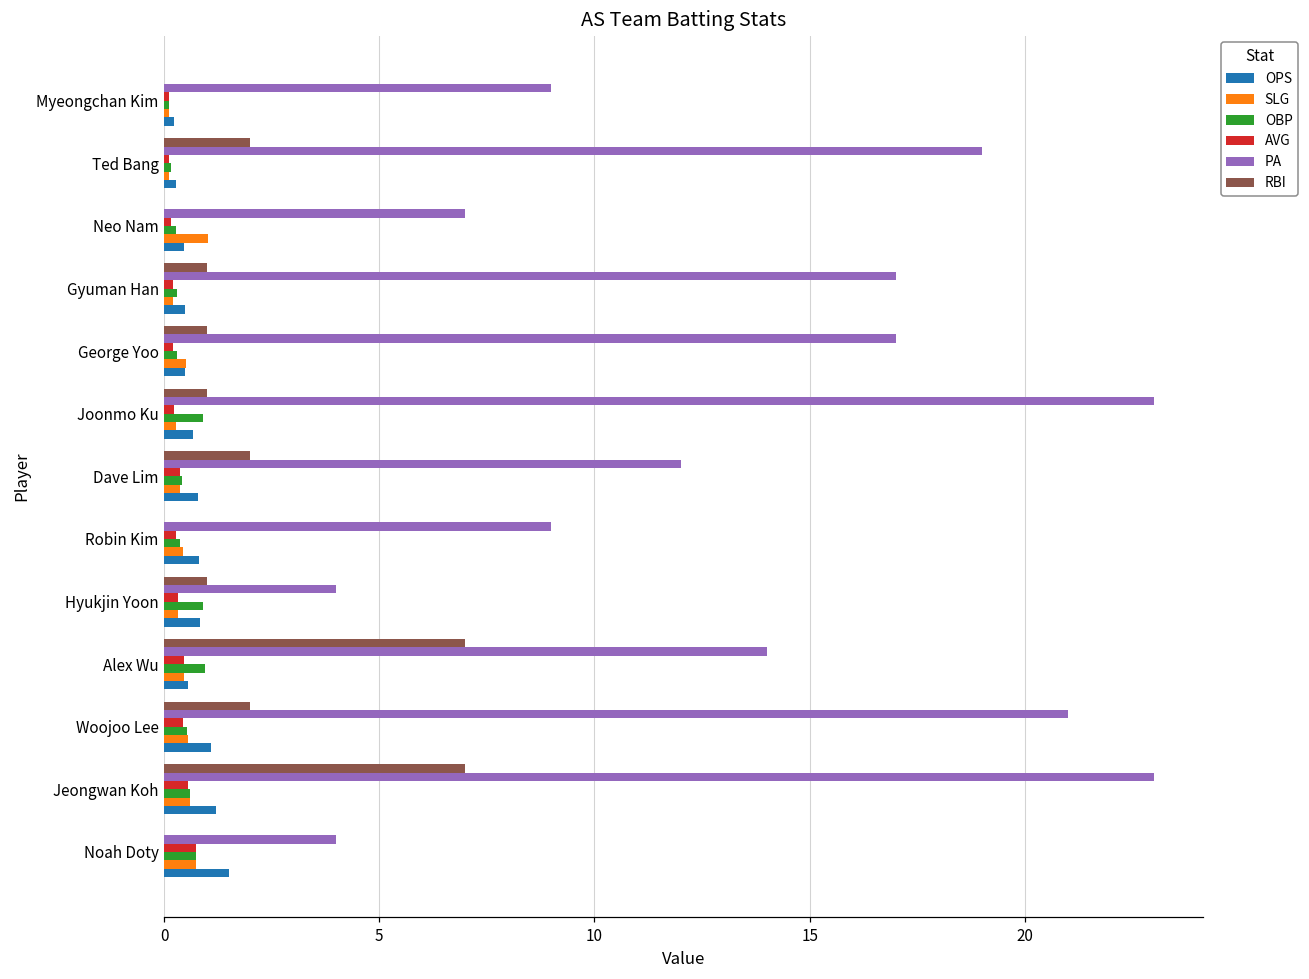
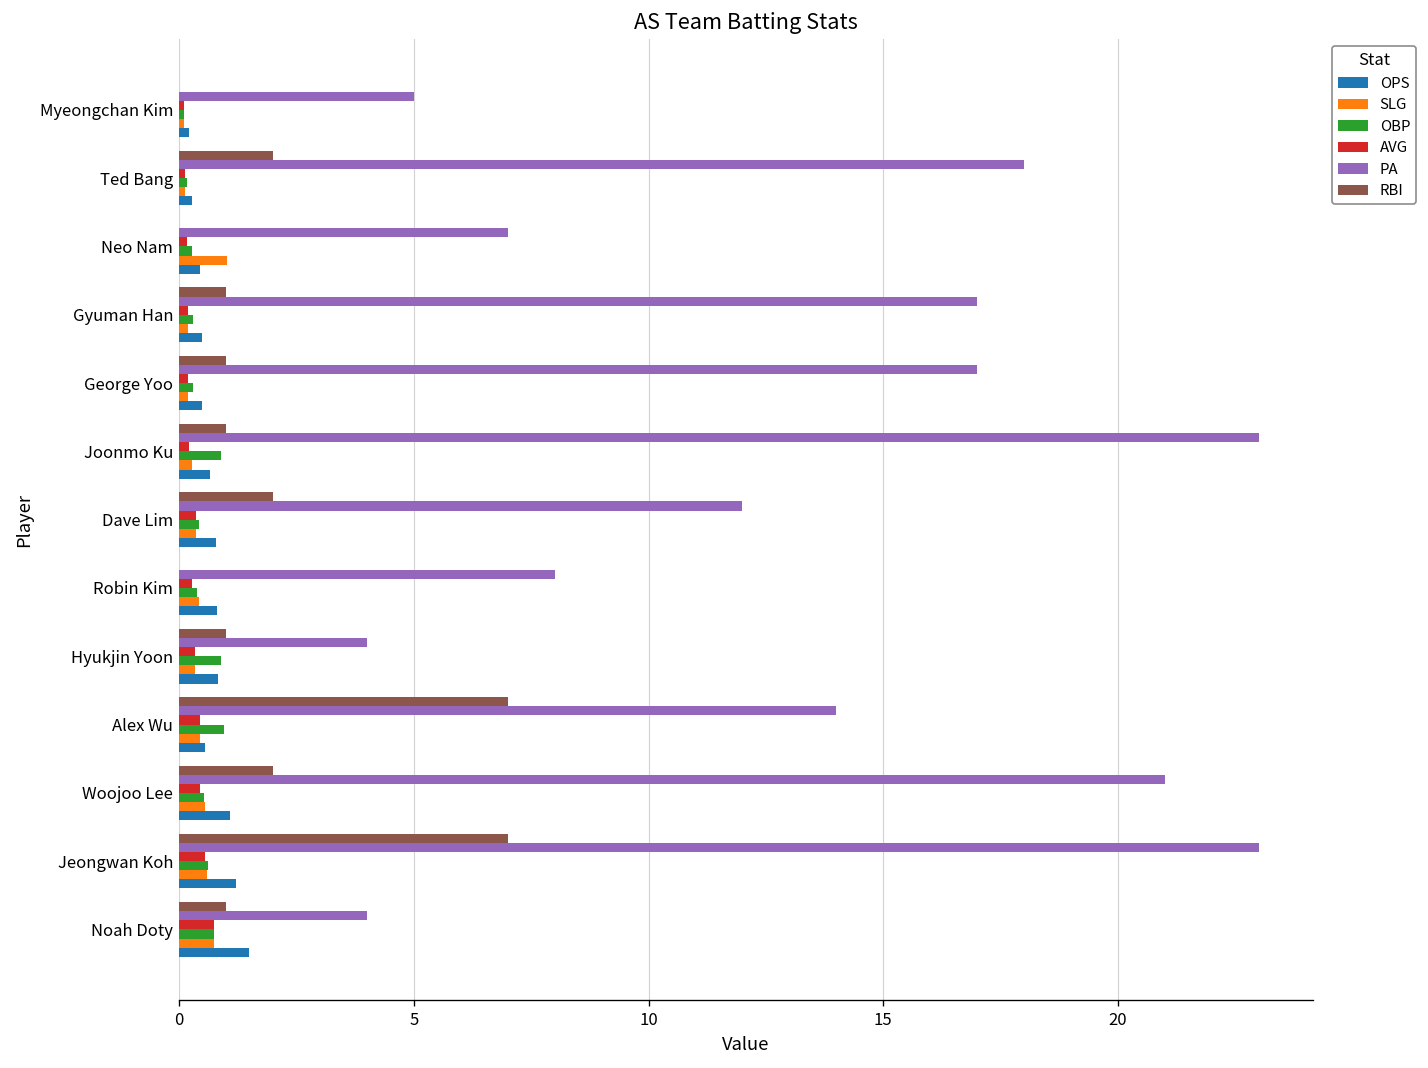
  {
    "OPS": {
      "Myeongchan Kim": 0.2,
      "Ted Bang": 0.3,
      "Neo Nam": 0.5,
      "Gyuman Han": 0.5,
      "George Yoo": 0.5,
      "Joonmo Ku": 0.7,
      "Dave Lim": 0.8,
      "Robin Kim": 0.8,
      "Hyukjin Yoon": 0.8,
      "Alex Wu": 0.5,
      "Woojoo Lee": 1.1,
      "Jeongwan Koh": 1.2,
      "Noah Doty": 1.5
    },
    "SLG": {
      "Myeongchan Kim": 0.1,
      "Ted Bang": 0.1,
      "Neo Nam": 1.0,
      "Gyuman Han": 0.2,
-     "George Yoo": 0.5,
+     "George Yoo": 0.2,
      "Joonmo Ku": 0.3,
      "Dave Lim": 0.4,
      "Robin Kim": 0.4,
      "Hyukjin Yoon": 0.3,
      "Alex Wu": 0.5,
      "Woojoo Lee": 0.6,
      "Jeongwan Koh": 0.6,
      "Noah Doty": 0.8
    },
    "OBP": {
      "Myeongchan Kim": 0.1,
      "Ted Bang": 0.2,
      "Neo Nam": 0.3,
      "Gyuman Han": 0.3,
      "George Yoo": 0.3,
      "Joonmo Ku": 0.9,
      "Dave Lim": 0.4,
      "Robin Kim": 0.4,
      "Hyukjin Yoon": 0.9,
      "Alex Wu": 1.0,
      "Woojoo Lee": 0.5,
      "Jeongwan Koh": 0.6,
      "Noah Doty": 0.8
    },
    "AVG": {
      "Myeongchan Kim": 0.1,
      "Ted Bang": 0.1,
      "Neo Nam": 0.2,
      "Gyuman Han": 0.2,
      "George Yoo": 0.2,
      "Joonmo Ku": 0.2,
      "Dave Lim": 0.4,
      "Robin Kim": 0.3,
      "Hyukjin Yoon": 0.3,
      "Alex Wu": 0.5,
      "Woojoo Lee": 0.4,
      "Jeongwan Koh": 0.6,
      "Noah Doty": 0.8
    },
    "PA": {
-     "Myeongchan Kim": 9,
-     "Ted Bang": 19,
+     "Myeongchan Kim": 5,
+     "Ted Bang": 18,
      "Neo Nam": 7,
      "Gyuman Han": 17,
      "George Yoo": 17,
      "Joonmo Ku": 23,
      "Dave Lim": 12,
-     "Robin Kim": 9,
+     "Robin Kim": 8,
      "Hyukjin Yoon": 4,
      "Alex Wu": 14,
      "Woojoo Lee": 21,
      "Jeongwan Koh": 23,
      "Noah Doty": 4
    },
    "RBI": {
      "Myeongchan Kim": 0,
      "Ted Bang": 2,
      "Neo Nam": 0,
      "Gyuman Han": 1,
      "George Yoo": 1,
      "Joonmo Ku": 1,
      "Dave Lim": 2,
      "Robin Kim": 0,
      "Hyukjin Yoon": 1,
      "Alex Wu": 7,
      "Woojoo Lee": 2,
      "Jeongwan Koh": 7,
-     "Noah Doty": 0
+     "Noah Doty": 1
    }
  }
